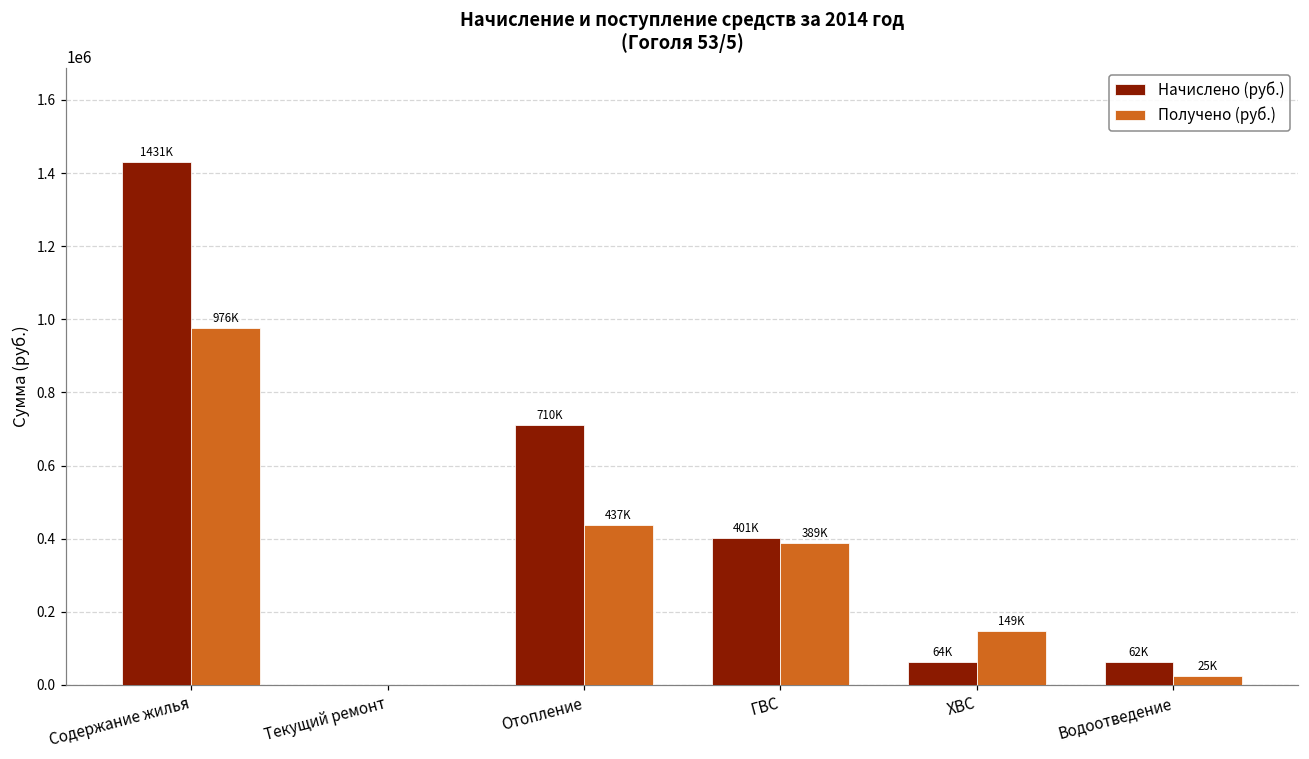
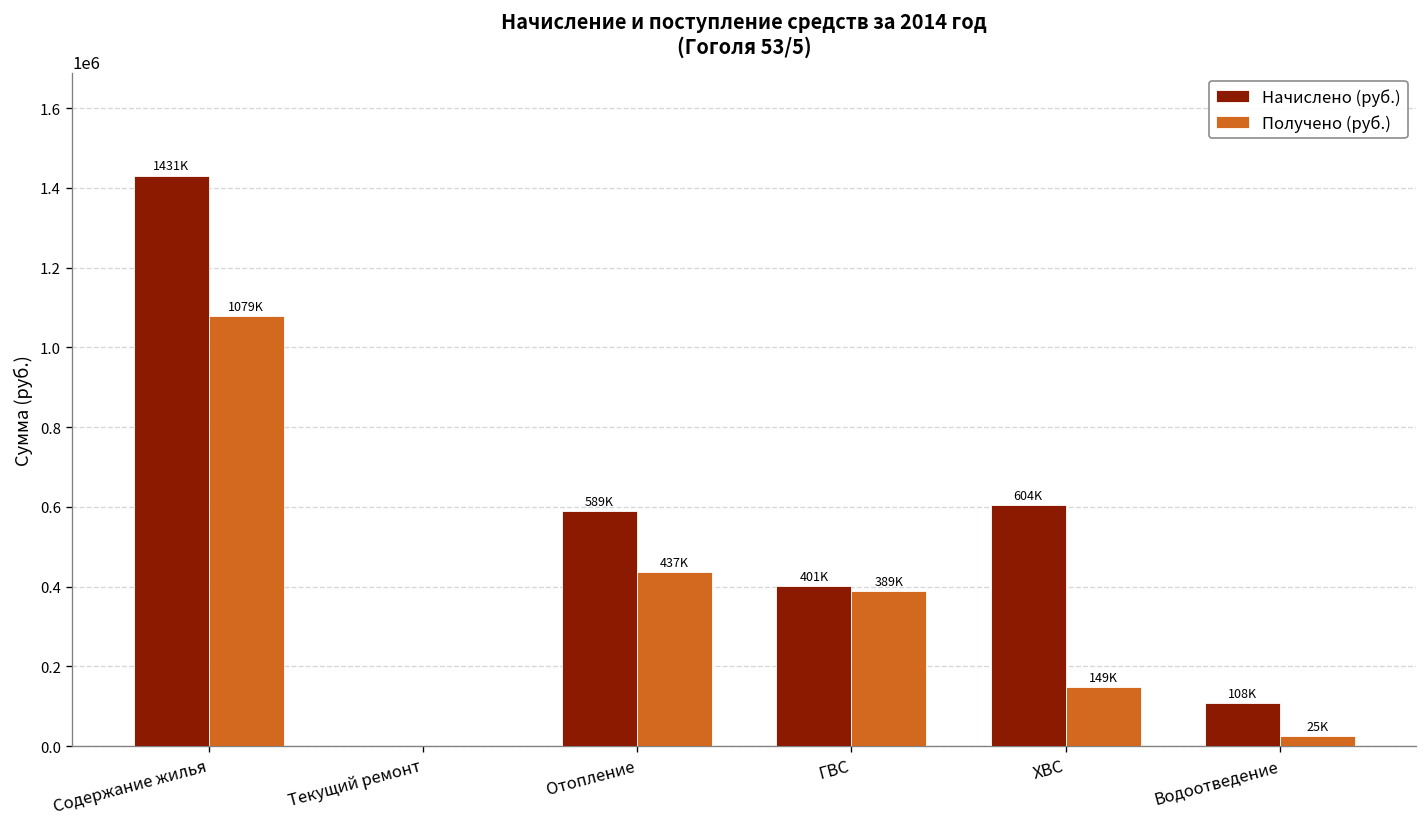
  {
    "Начислено (руб.)": {
      "Содержание жилья": "1431K",
-     "Отопление": "710K",
+     "Отопление": "589K",
      "ГВС": "401K",
-     "ХВС": "64K",
-     "Водоотведение": "62K"
+     "ХВС": "604K",
+     "Водоотведение": "108K"
    },
    "Получено (руб.)": {
-     "Содержание жилья": "976K",
+     "Содержание жилья": "1079K",
      "Отопление": "437K",
      "ГВС": "389K",
      "ХВС": "149K",
      "Водоотведение": "25K"
    }
  }
